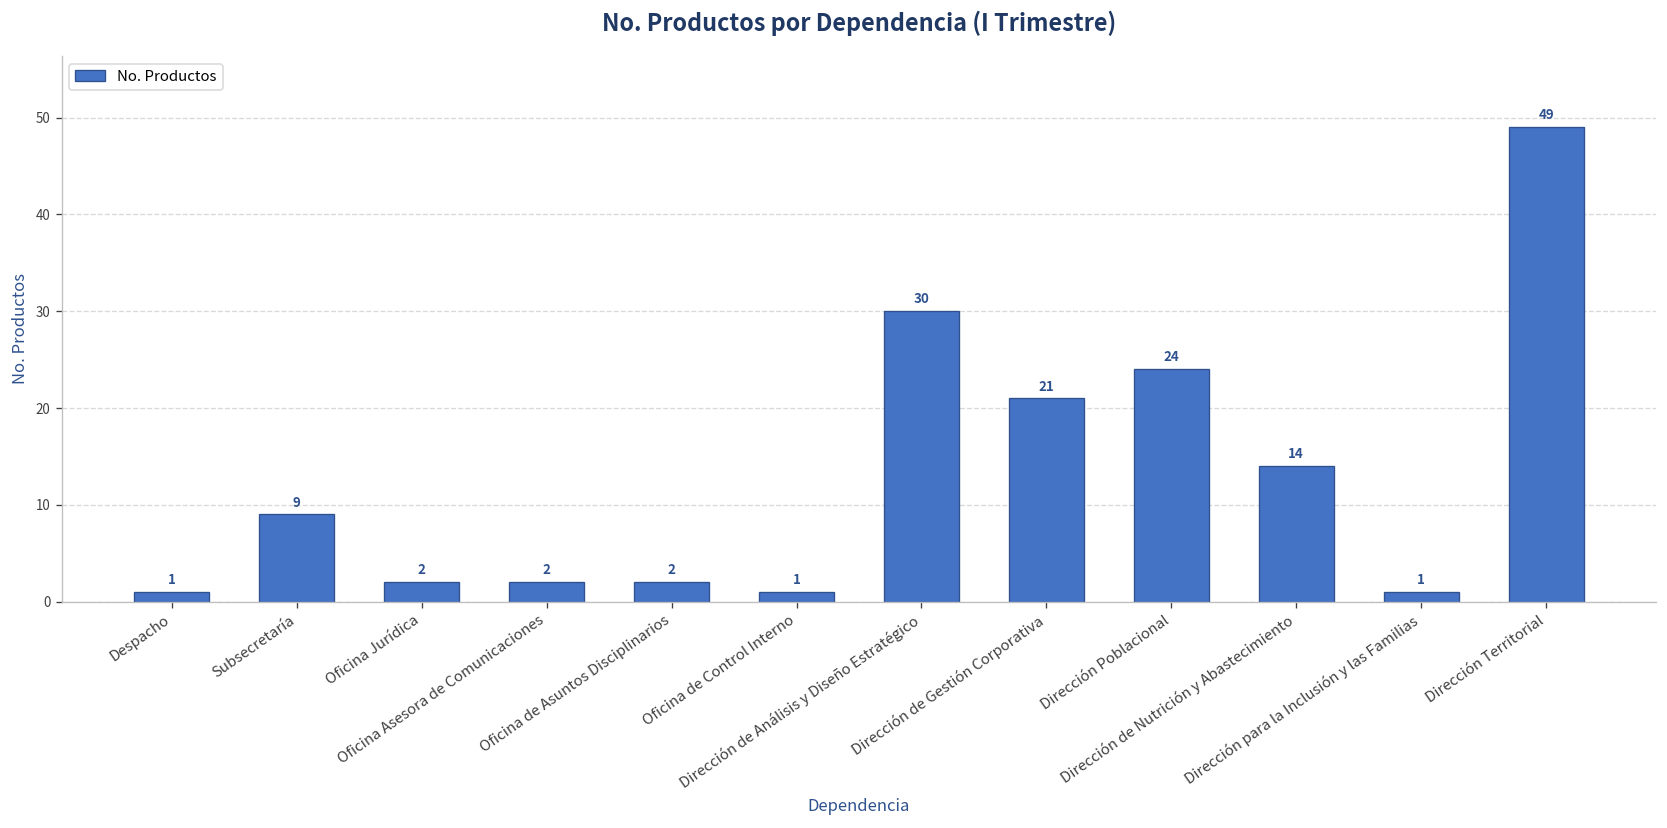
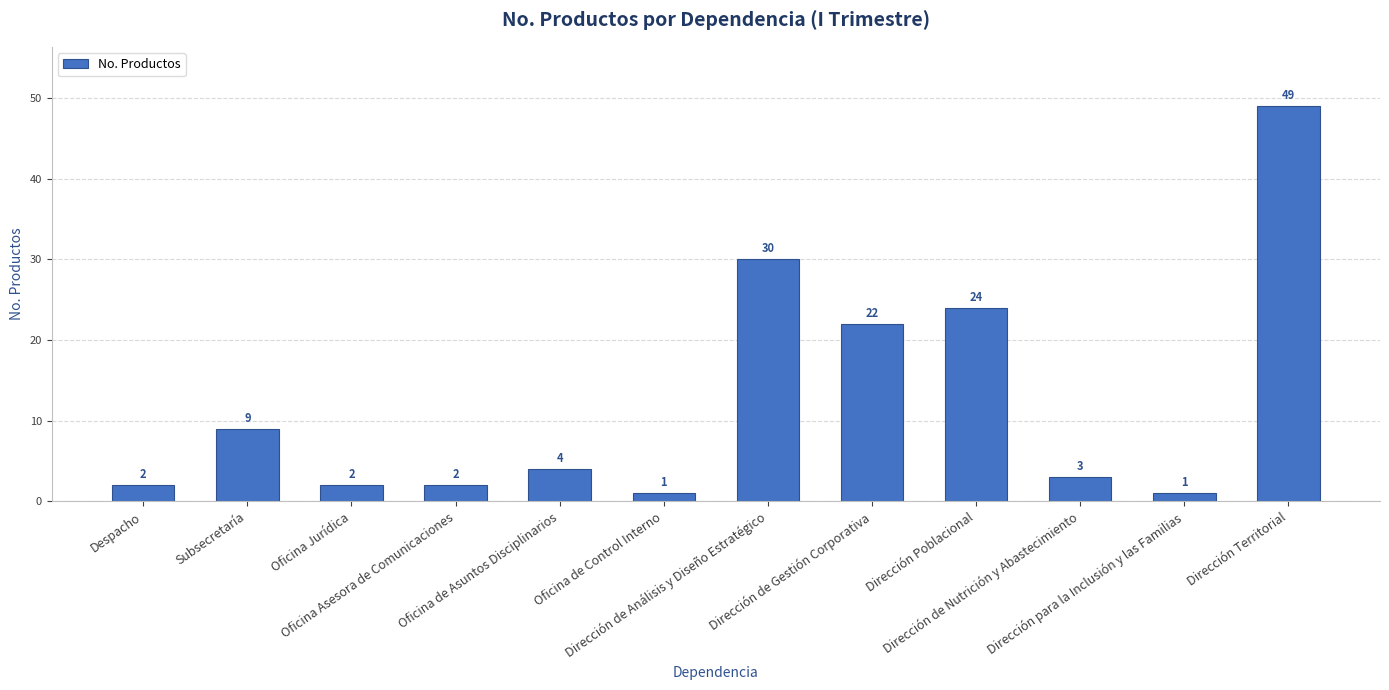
  {
-   "Despacho": 1,
+   "Despacho": 2,
    "Subsecretaría": 9,
    "Oficina Jurídica": 2,
    "Oficina Asesora de Comunicaciones": 2,
-   "Oficina de Asuntos Disciplinarios": 2,
+   "Oficina de Asuntos Disciplinarios": 4,
    "Oficina de Control Interno": 1,
    "Dirección de Análisis y Diseño Estratégico": 30,
-   "Dirección de Gestión Corporativa": 21,
+   "Dirección de Gestión Corporativa": 22,
    "Dirección Poblacional": 24,
-   "Dirección de Nutrición y Abastecimiento": 14,
+   "Dirección de Nutrición y Abastecimiento": 3,
    "Dirección para la Inclusión y las Familias": 1,
    "Dirección Territorial": 49
  }
